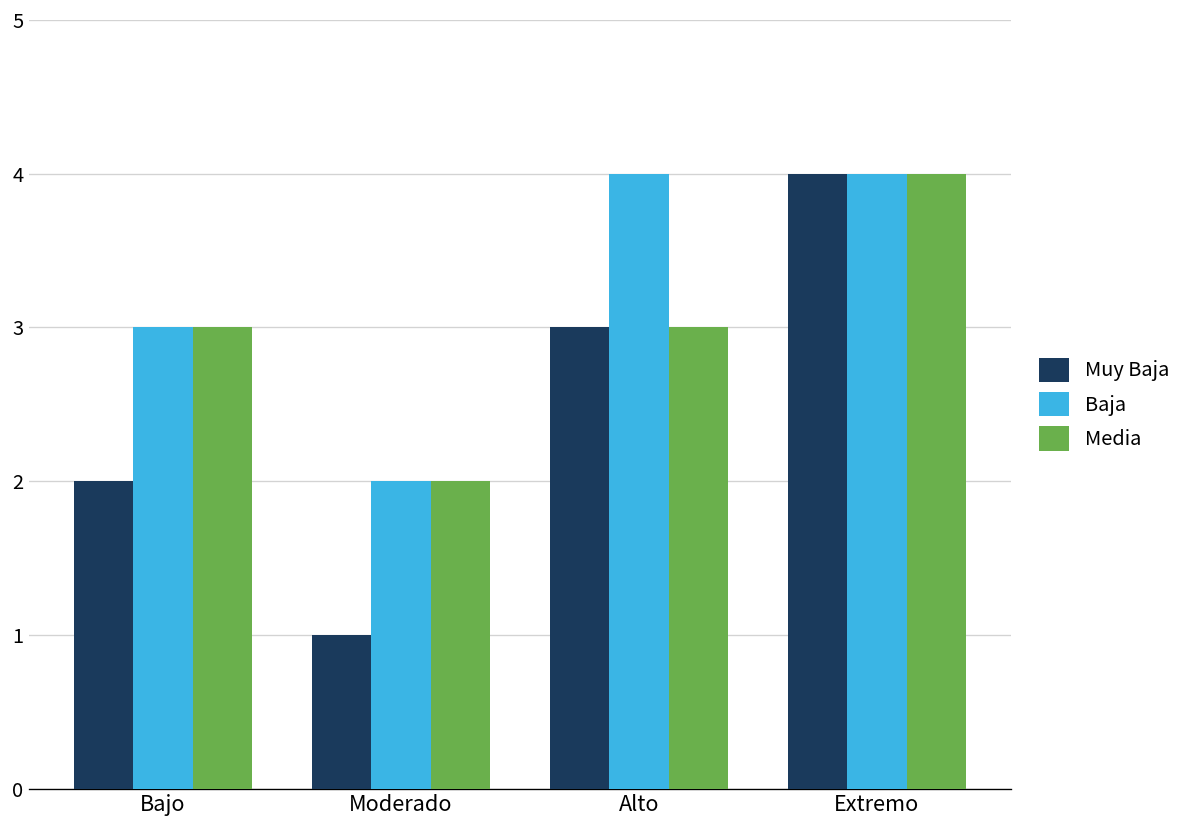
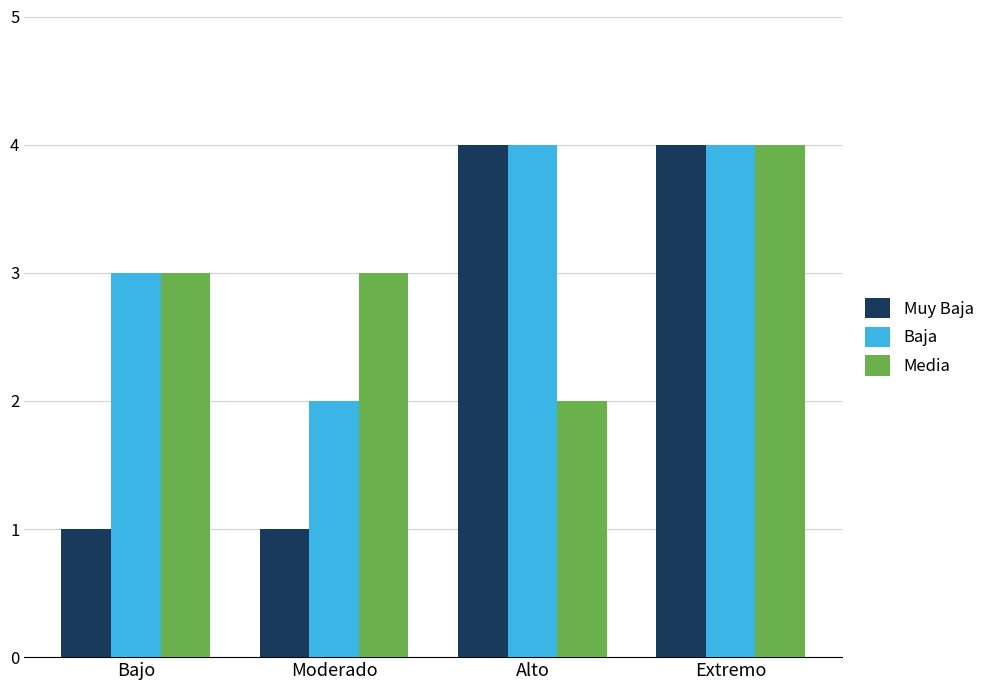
  {
    "Muy Baja": {
-     "Bajo": 2,
+     "Bajo": 1,
      "Moderado": 1,
-     "Alto": 3,
+     "Alto": 4,
      "Extremo": 4
    },
    "Baja": {
      "Bajo": 3,
      "Moderado": 2,
      "Alto": 4,
      "Extremo": 4
    },
    "Media": {
      "Bajo": 3,
-     "Moderado": 2,
-     "Alto": 3,
+     "Moderado": 3,
+     "Alto": 2,
      "Extremo": 4
    }
  }
